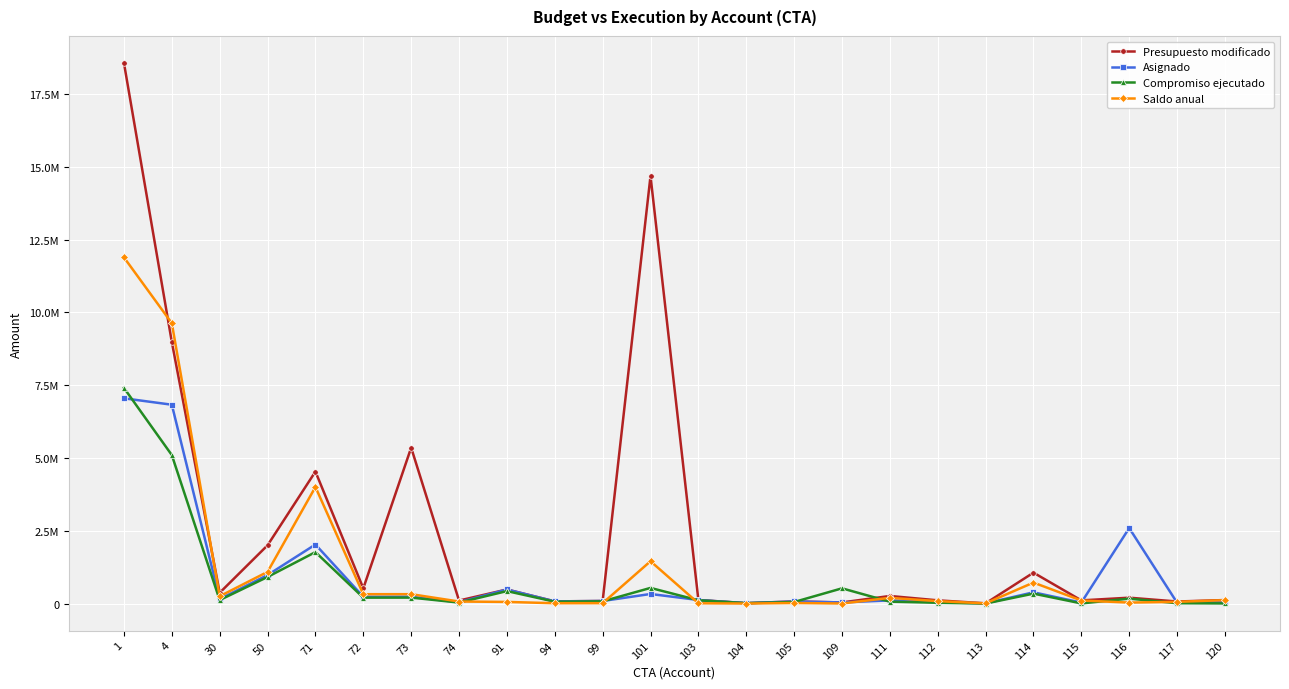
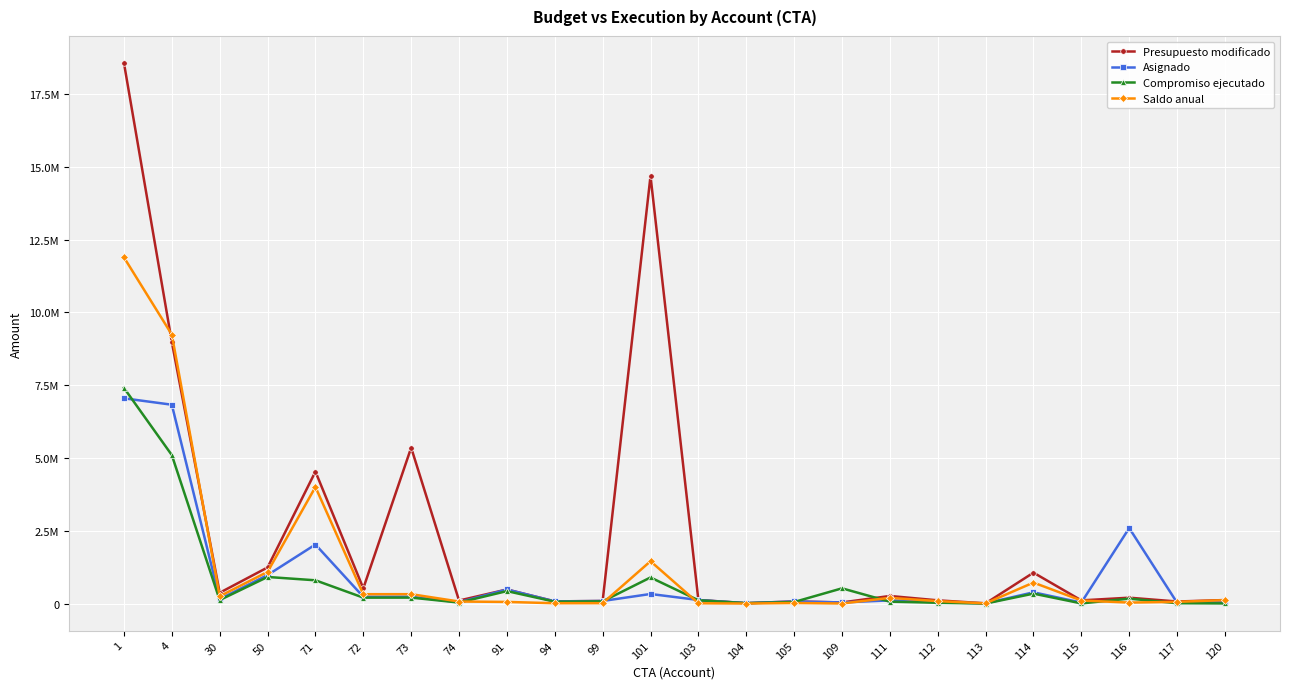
  {
    "Presupuesto modificado": {
      "1": 18600000,
      "4": 9000000,
      "30": 400000,
-     "50": 2000000,
+     "50": 1200000,
      "71": 4500000,
      "72": 500000,
      "73": 5400000,
      "101": 14700000,
      "114": 1100000
    },
    "Asignado": {
      "1": 7100000,
      "4": 6800000,
      "71": 2000000,
      "101": 300000,
      "116": 2600000
    },
    "Compromiso ejecutado": {
      "1": 7400000,
      "4": 5100000,
-     "71": 1800000,
-     "101": 500000,
+     "71": 800000,
+     "101": 900000,
      "109": 500000
    },
    "Saldo anual": {
      "1": 11900000,
-     "4": 9600000,
+     "4": 9200000,
      "30": 300000,
      "50": 1100000,
      "71": 4000000,
      "72": 300000,
      "91": 100000,
      "101": 1500000,
      "103": 0,
      "114": 700000,
      "116": 0
    }
  }
